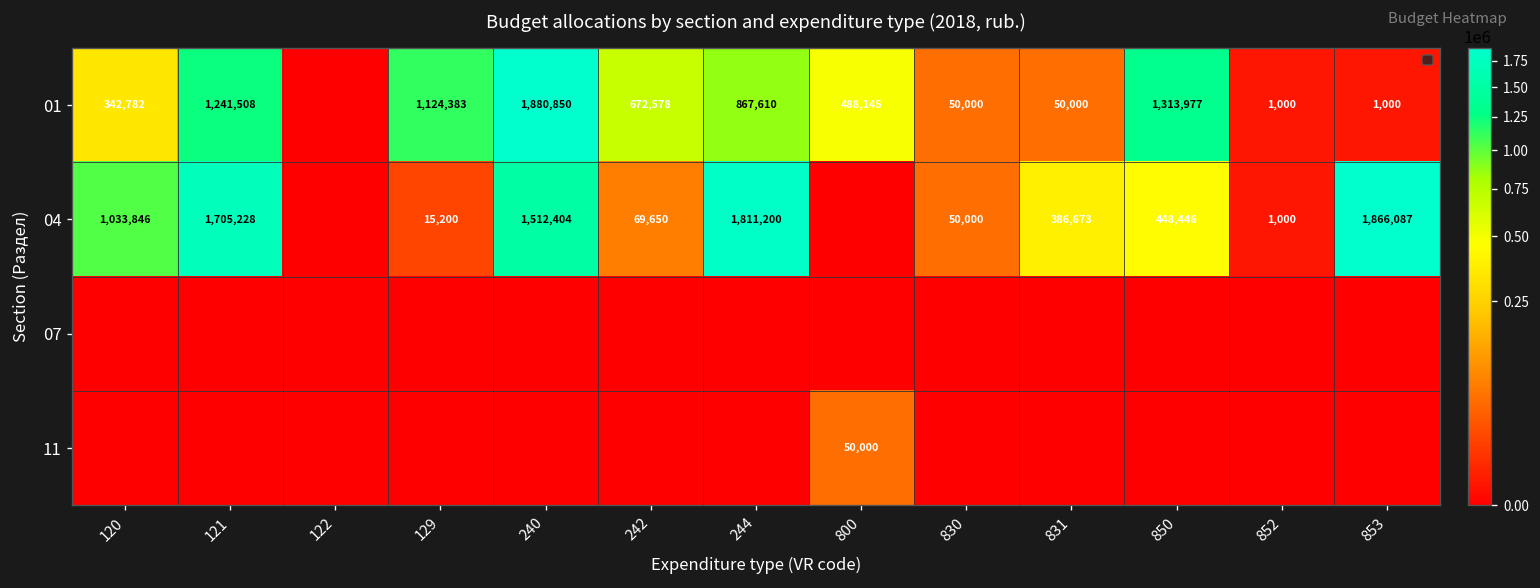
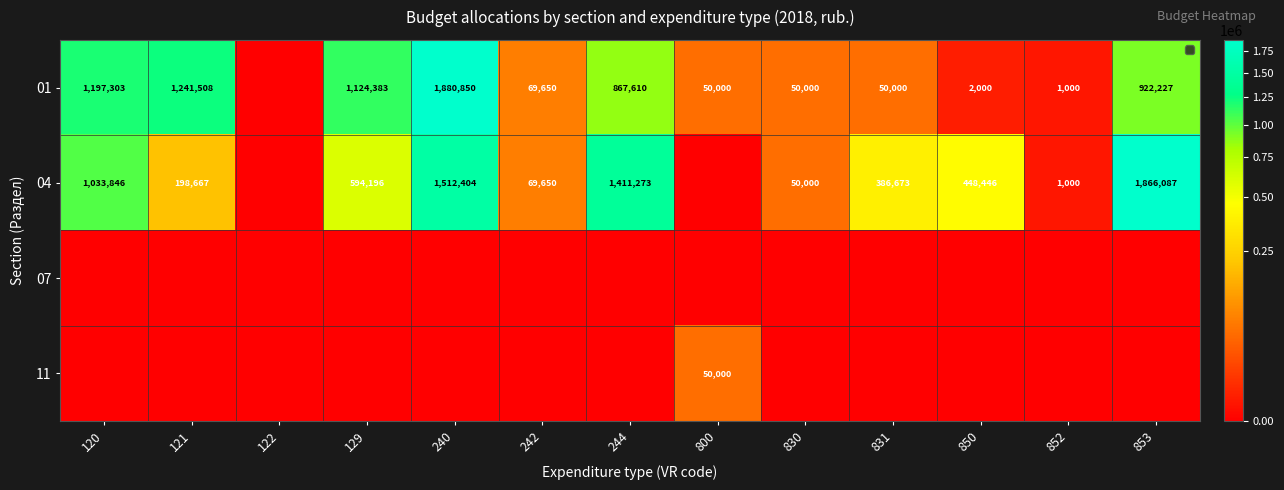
  {
    "01": {
-     "120": "342,782",
+     "120": "1,197,303",
      "121": "1,241,508",
      "129": "1,124,383",
      "240": "1,880,850",
-     "242": "672,578",
+     "242": "69,650",
      "244": "867,610",
-     "800": "488,145",
+     "800": "50,000",
      "830": "50,000",
      "831": "50,000",
-     "850": "1,313,977",
+     "850": "2,000",
      "852": "1,000",
-     "853": "1,000"
+     "853": "922,227"
    },
    "04": {
      "120": "1,033,846",
-     "121": "1,705,228",
-     "129": "15,200",
+     "121": "198,667",
+     "129": "594,196",
      "240": "1,512,404",
      "242": "69,650",
-     "244": "1,811,200",
+     "244": "1,411,273",
      "830": "50,000",
      "831": "386,673",
      "850": "448,446",
      "852": "1,000",
      "853": "1,866,087"
    },
    "11": {
      "800": "50,000"
    }
  }
